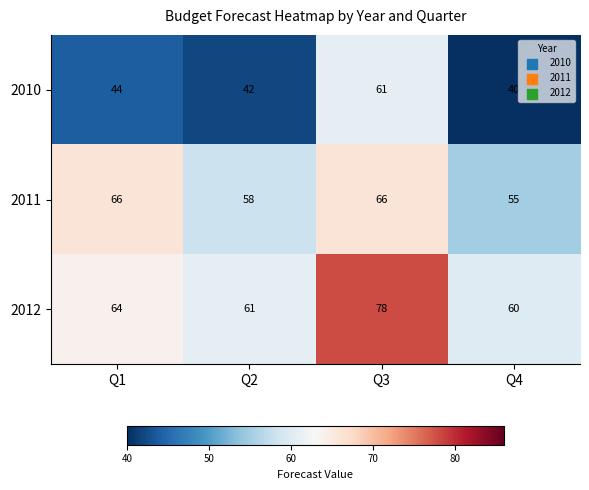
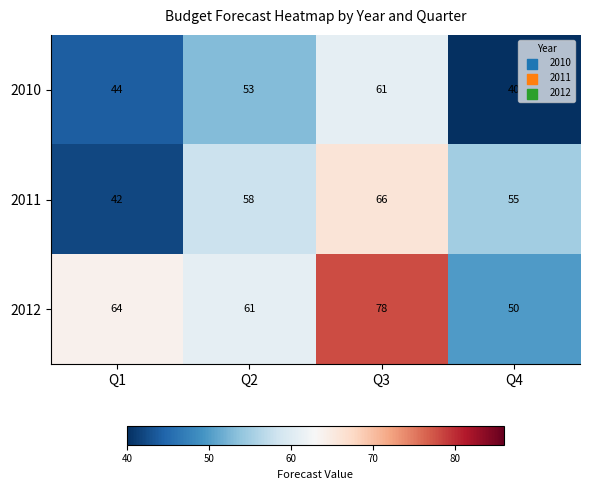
  {
    "2010": {
      "Q1": 44,
-     "Q2": 42,
+     "Q2": 53,
      "Q3": 61
    },
    "2011": {
-     "Q1": 66,
+     "Q1": 42,
      "Q2": 58,
      "Q3": 66,
      "Q4": 55
    },
    "2012": {
      "Q1": 64,
      "Q2": 61,
      "Q3": 78,
-     "Q4": 60
+     "Q4": 50
    }
  }
